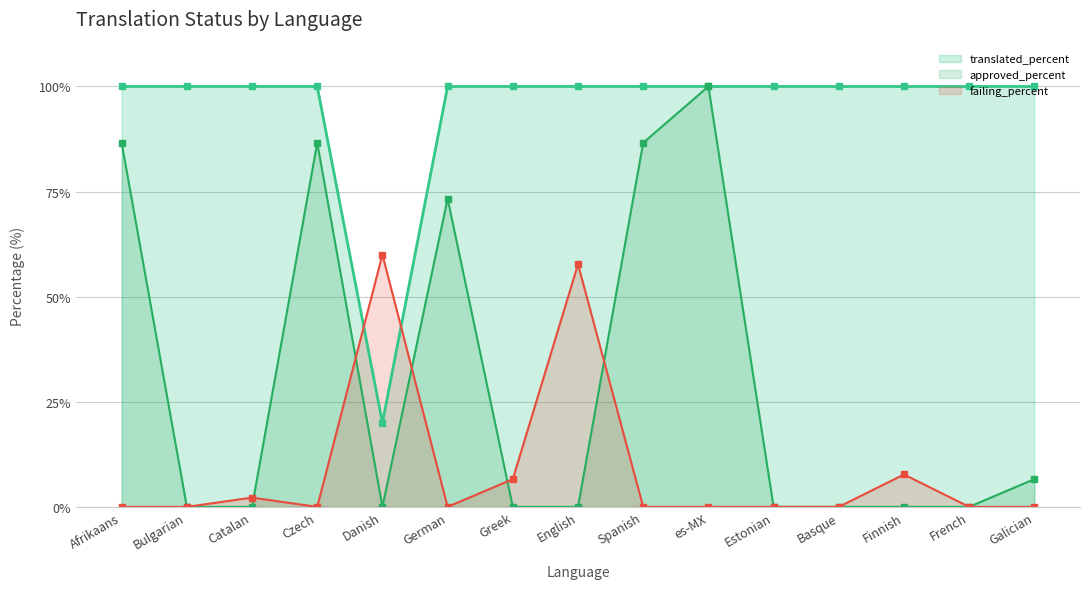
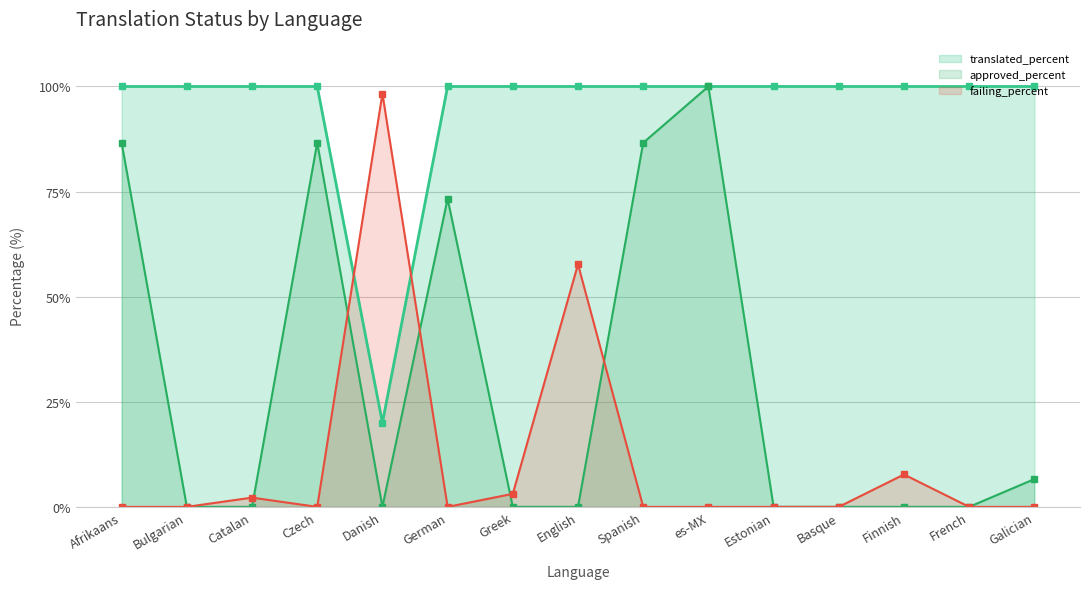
  {
    "failing_percent": {
      "Afrikaans": "0%",
      "Catalan": "2%",
      "Czech": "0%",
-     "Danish": "60%",
+     "Danish": "98%",
      "German": "0%",
-     "Greek": "7%",
+     "Greek": "3%",
      "English": "58%",
      "Spanish": "0%",
      "es-MX": "0%",
      "Finnish": "8%",
      "Galician": "0%"
    }
  }
